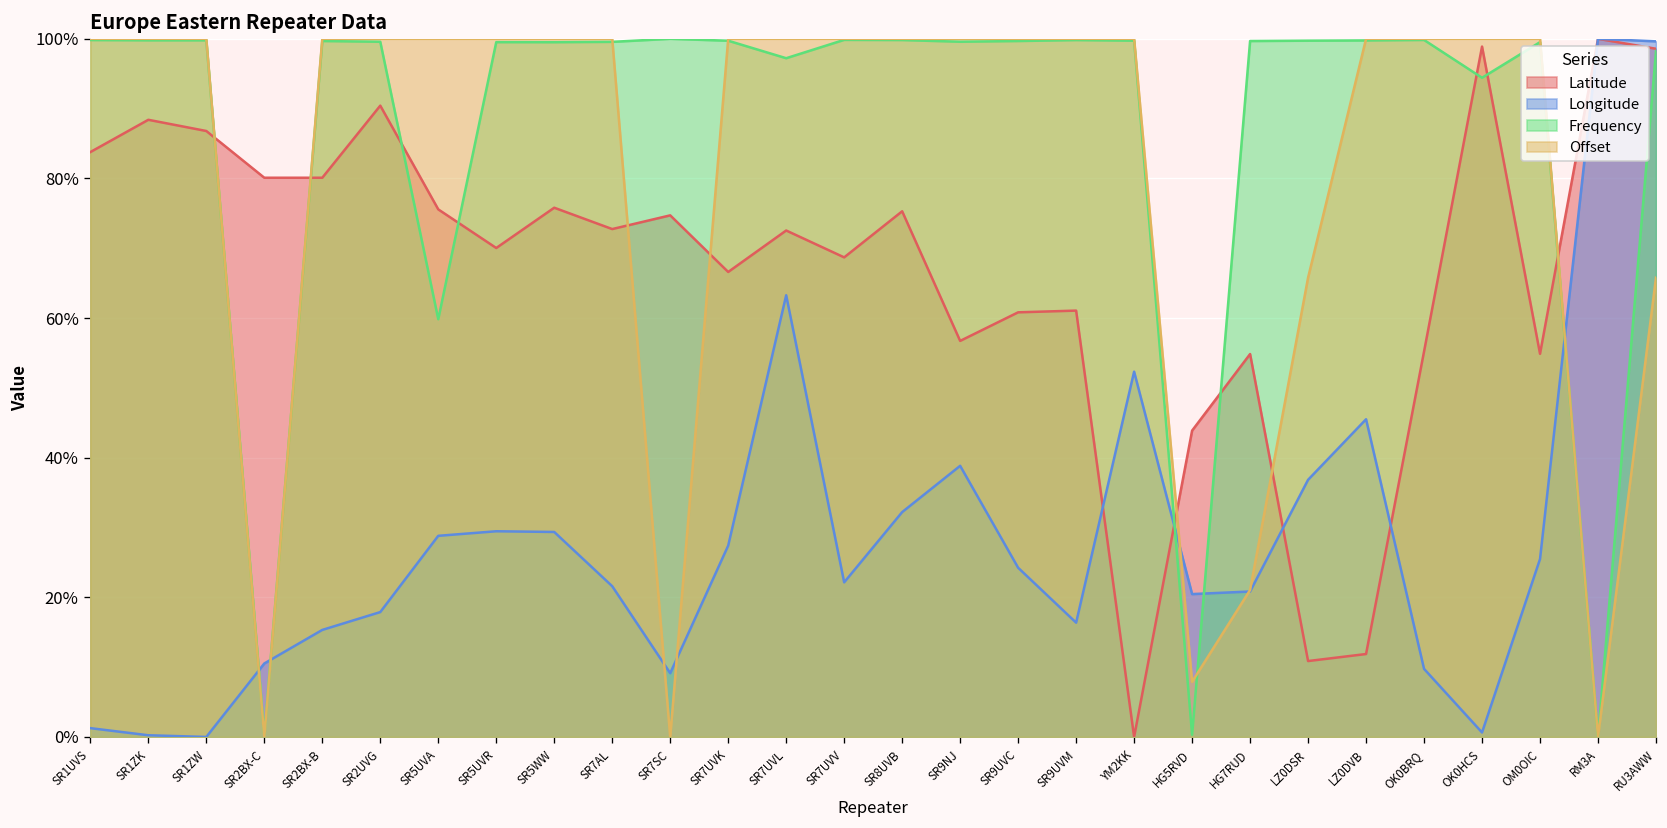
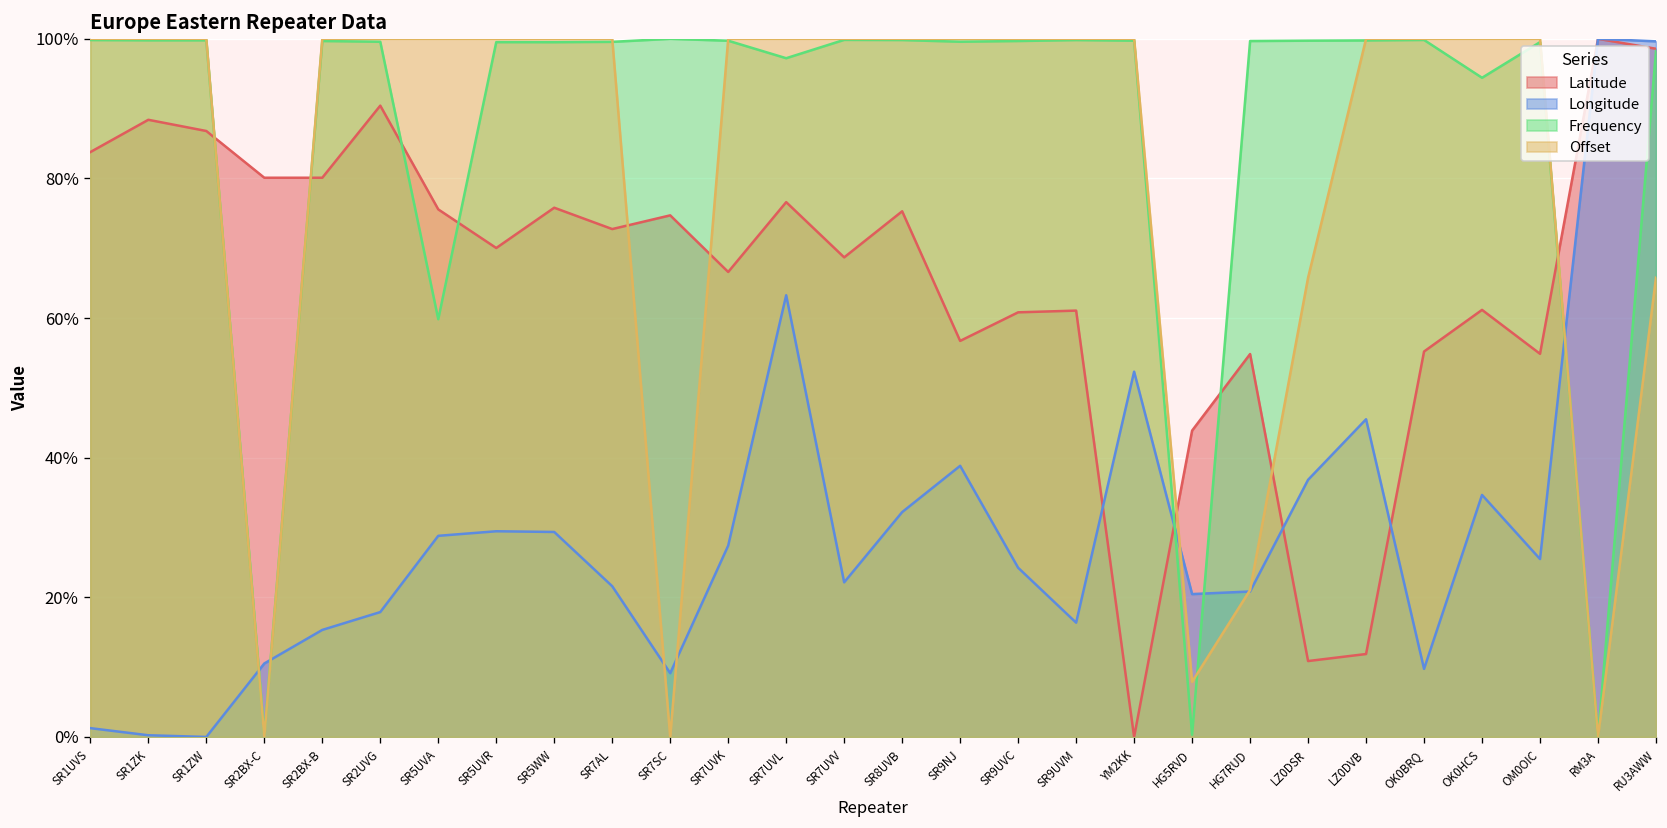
  {
    "Latitude": {
      "SR1UVS": "84%",
      "SR1ZK": "88%",
      "SR1ZW": "87%",
      "SR2BX-C": "80%",
      "SR2BX-B": "80%",
      "SR2UVG": "90%",
      "SR5UVA": "76%",
      "SR5UVR": "70%",
      "SR5WW": "76%",
      "SR7AL": "73%",
      "SR7SC": "75%",
      "SR7UVK": "67%",
-     "SR7UVL": "73%",
+     "SR7UVL": "77%",
      "SR7UVV": "69%",
      "SR8UVB": "75%",
      "SR9NJ": "57%",
      "SR9UVC": "61%",
      "SR9UVM": "61%",
      "YM2KK": "0%",
      "HG5RVD": "44%",
      "HG7RUD": "55%",
      "LZ0DSR": "11%",
      "LZ0DVB": "12%",
      "OK0BRQ": "55%",
-     "OK0HCS": "99%",
+     "OK0HCS": "61%",
      "OM0OIC": "55%"
    },
    "Longitude": {
      "SR1UVS": "1%",
      "SR1ZK": "0%",
      "SR1ZW": "0%",
      "SR2BX-C": "11%",
      "SR2BX-B": "15%",
      "SR2UVG": "18%",
      "SR5UVA": "29%",
      "SR5UVR": "29%",
      "SR5WW": "29%",
      "SR7AL": "22%",
      "SR7SC": "9%",
      "SR7UVK": "27%",
      "SR7UVL": "63%",
      "SR7UVV": "22%",
      "SR8UVB": "32%",
      "SR9NJ": "39%",
      "SR9UVC": "24%",
      "SR9UVM": "16%",
      "YM2KK": "52%",
      "HG5RVD": "20%",
      "LZ0DSR": "37%",
      "LZ0DVB": "46%",
      "OK0BRQ": "10%",
-     "OK0HCS": "1%",
+     "OK0HCS": "35%",
      "OM0OIC": "25%",
      "RU3AWW": "100%"
    },
    "Frequency": {
      "SR5UVA": "60%",
      "SR5UVR": "100%",
      "SR5WW": "100%",
      "SR7AL": "100%",
      "SR7SC": "100%",
      "SR7UVL": "97%",
      "HG5RVD": "0%",
      "HG7RUD": "100%",
      "LZ0DSR": "100%",
      "OK0HCS": "94%",
      "OM0OIC": "100%"
    },
    "Offset": {
      "SR5UVA": "100%",
      "SR5UVR": "100%",
      "SR5WW": "100%",
      "SR7AL": "100%",
      "SR7SC": "0%",
      "SR7UVL": "100%",
      "HG5RVD": "8%",
      "LZ0DSR": "66%",
      "OK0HCS": "100%",
      "OM0OIC": "100%",
      "RU3AWW": "66%"
    }
  }
